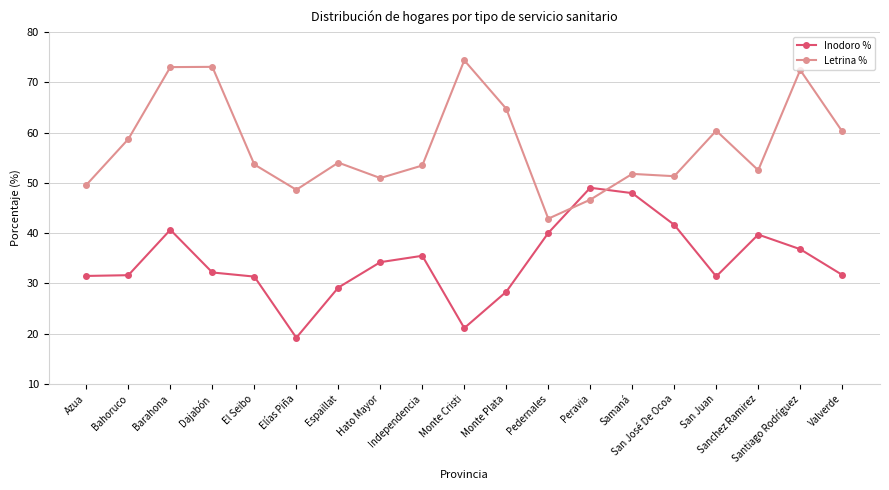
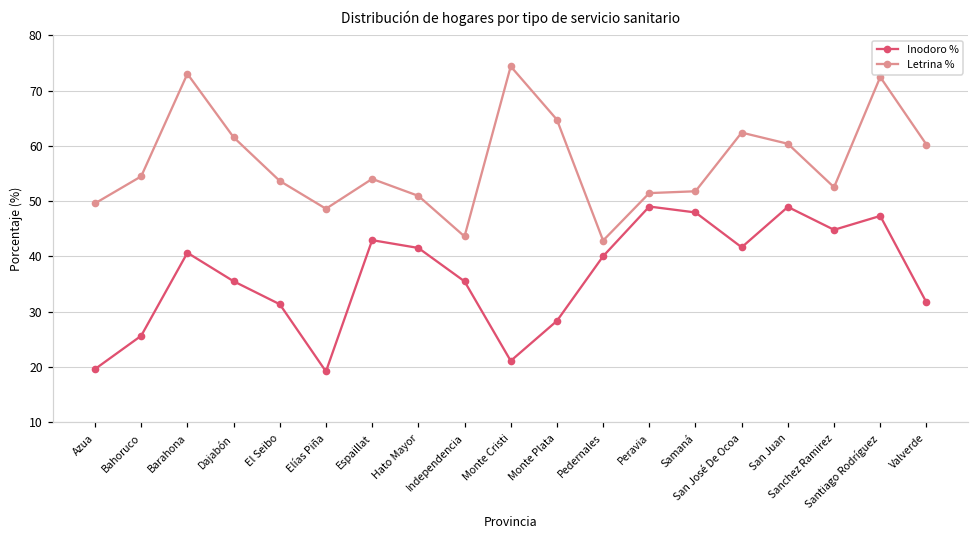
  {
    "Inodoro %": {
-     "Azua": 31,
-     "Bahoruco": 32,
+     "Azua": 20,
+     "Bahoruco": 26,
      "Barahona": 41,
-     "Dajabón": 32,
+     "Dajabón": 36,
      "El Seibo": 31,
      "Elías Piña": 19,
-     "Espaillat": 29,
-     "Hato Mayor": 34,
+     "Espaillat": 43,
+     "Hato Mayor": 42,
      "Independencia": 36,
      "Monte Cristi": 21,
      "Monte Plata": 28,
      "Pedernales": 40,
      "Peravia": 49,
      "Samaná": 48,
      "San José De Ocoa": 42,
-     "San Juan": 31,
-     "Sanchez Ramirez": 40,
-     "Santiago Rodríguez": 37,
+     "San Juan": 49,
+     "Sanchez Ramirez": 45,
+     "Santiago Rodríguez": 47,
      "Valverde": 32
    },
    "Letrina %": {
      "Azua": 50,
-     "Bahoruco": 59,
+     "Bahoruco": 54,
      "Barahona": 73,
-     "Dajabón": 73,
+     "Dajabón": 62,
      "El Seibo": 54,
      "Elías Piña": 49,
      "Espaillat": 54,
      "Hato Mayor": 51,
-     "Independencia": 53,
+     "Independencia": 44,
      "Monte Cristi": 74,
      "Monte Plata": 65,
      "Pedernales": 43,
-     "Peravia": 47,
+     "Peravia": 51,
      "Samaná": 52,
-     "San José De Ocoa": 51,
+     "San José De Ocoa": 62,
      "San Juan": 60,
      "Sanchez Ramirez": 53,
      "Santiago Rodríguez": 72,
      "Valverde": 60
    }
  }
